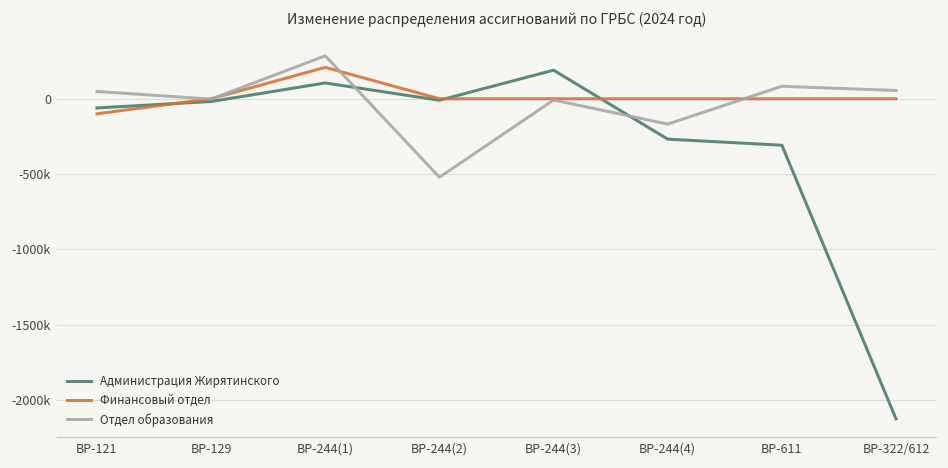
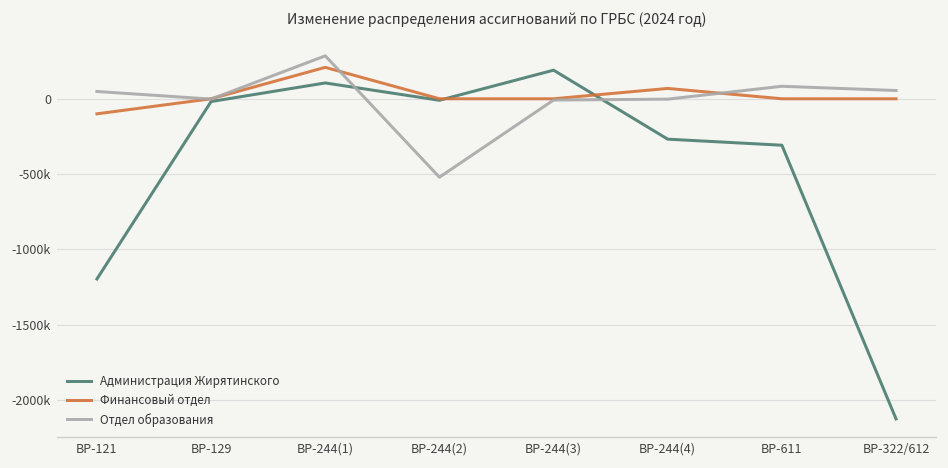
  {
    "Администрация Жирятинского": {
-     "ВР-121": -60000,
+     "ВР-121": -1200000,
      "ВР-244(1)": 100000,
      "ВР-244(3)": 190000,
      "ВР-244(4)": -270000,
      "ВР-611": -310000,
      "ВР-322/612": -2120000
    },
    "Финансовый отдел": {
      "ВР-121": -100000,
      "ВР-244(1)": 210000,
-     "ВР-244(4)": 0,
+     "ВР-244(4)": 70000,
      "ВР-611": 0,
      "ВР-322/612": 0
    },
    "Отдел образования": {
      "ВР-121": 50000,
      "ВР-244(1)": 280000,
      "ВР-244(2)": -520000,
-     "ВР-244(4)": -170000,
+     "ВР-244(4)": 0,
      "ВР-611": 80000,
      "ВР-322/612": 50000
    }
  }
